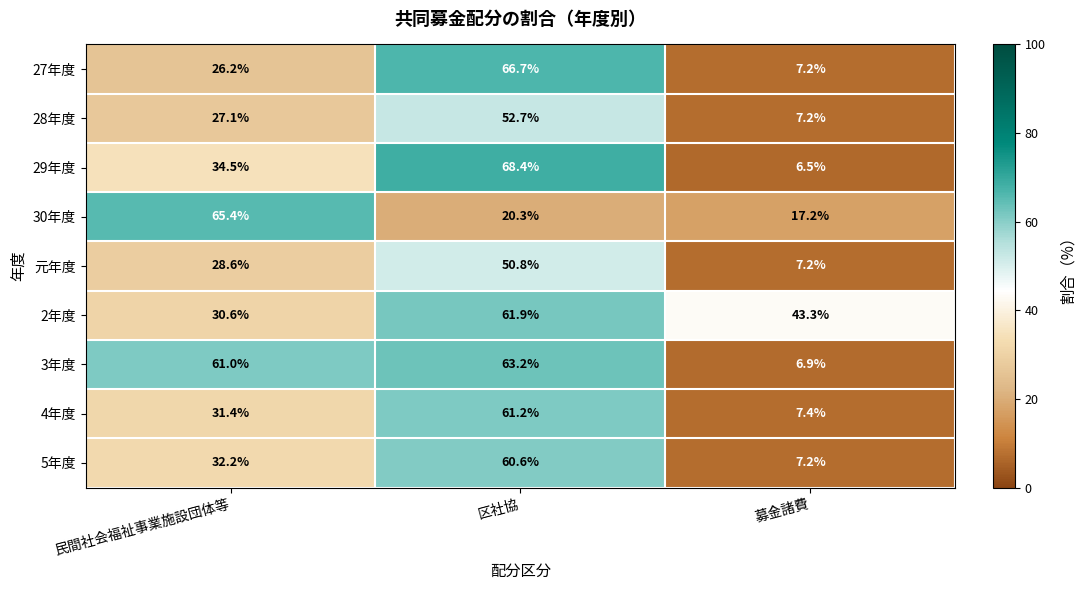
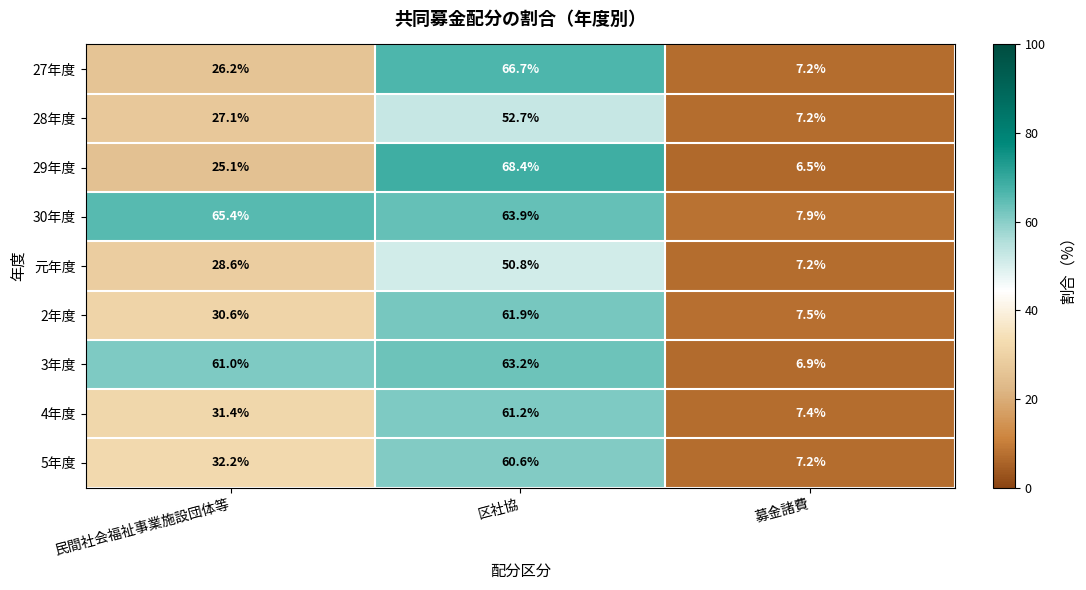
  {
    "27年度": {
      "民間社会福祉事業施設団体等": "26.2%",
      "区社協": "66.7%",
      "募金諸費": "7.2%"
    },
    "28年度": {
      "民間社会福祉事業施設団体等": "27.1%",
      "区社協": "52.7%",
      "募金諸費": "7.2%"
    },
    "29年度": {
-     "民間社会福祉事業施設団体等": "34.5%",
+     "民間社会福祉事業施設団体等": "25.1%",
      "区社協": "68.4%",
      "募金諸費": "6.5%"
    },
    "30年度": {
      "民間社会福祉事業施設団体等": "65.4%",
-     "区社協": "20.3%",
-     "募金諸費": "17.2%"
+     "区社協": "63.9%",
+     "募金諸費": "7.9%"
    },
    "元年度": {
      "民間社会福祉事業施設団体等": "28.6%",
      "区社協": "50.8%",
      "募金諸費": "7.2%"
    },
    "2年度": {
      "民間社会福祉事業施設団体等": "30.6%",
      "区社協": "61.9%",
-     "募金諸費": "43.3%"
+     "募金諸費": "7.5%"
    },
    "3年度": {
      "民間社会福祉事業施設団体等": "61.0%",
      "区社協": "63.2%",
      "募金諸費": "6.9%"
    },
    "4年度": {
      "民間社会福祉事業施設団体等": "31.4%",
      "区社協": "61.2%",
      "募金諸費": "7.4%"
    },
    "5年度": {
      "民間社会福祉事業施設団体等": "32.2%",
      "区社協": "60.6%",
      "募金諸費": "7.2%"
    }
  }
